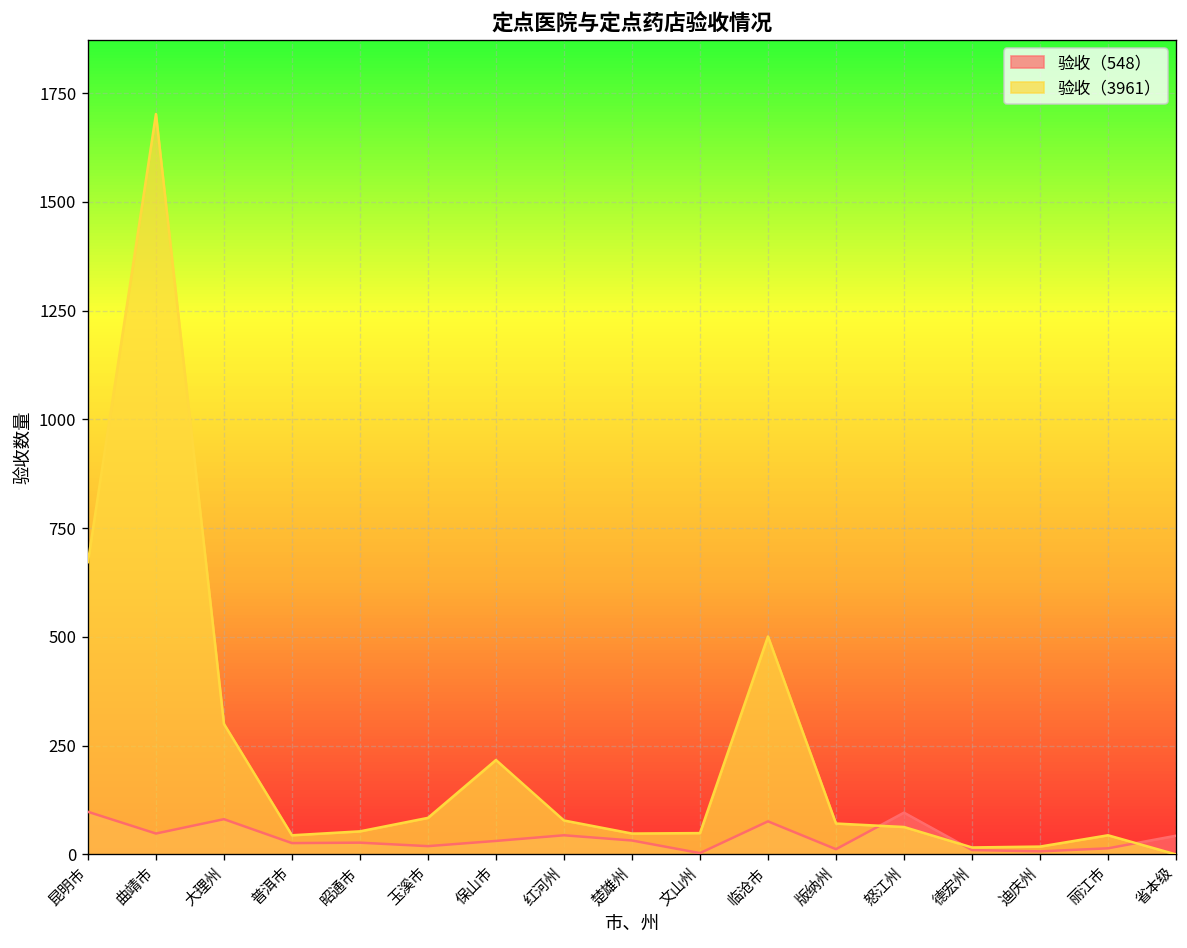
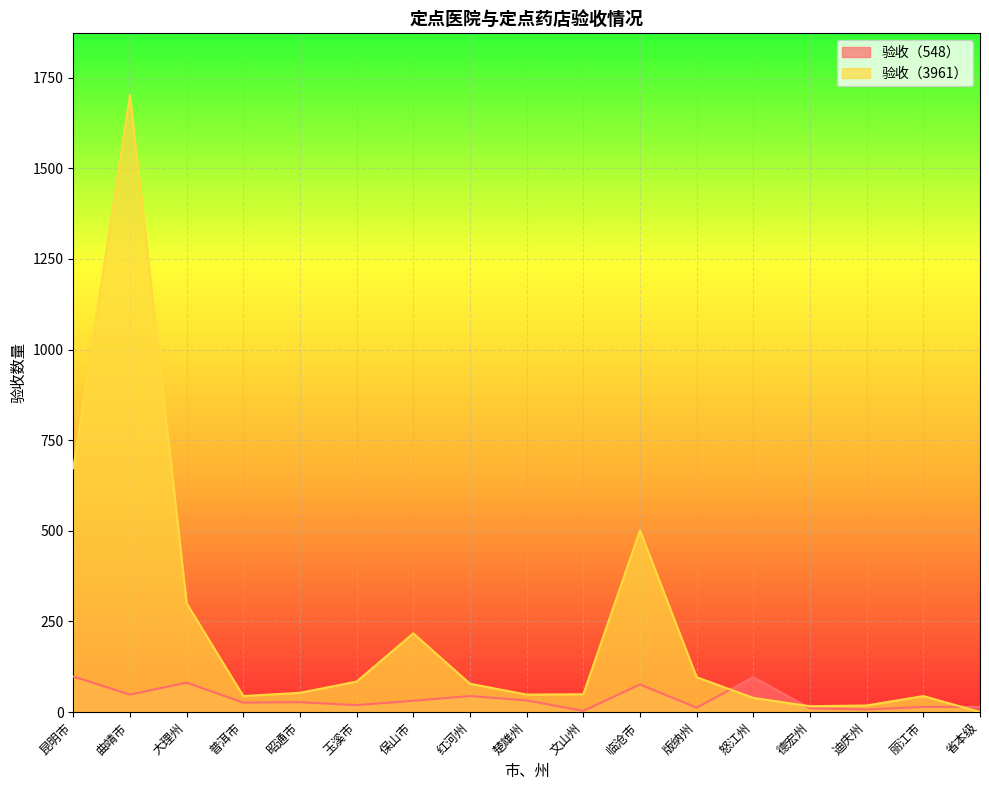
  {
    "验收（548）": {
      "昆明市": 100,
      "曲靖市": 50,
      "大理州": 80,
      "普洱市": 30,
      "昭通市": 30,
      "玉溪市": 20,
      "保山市": 30,
      "红河州": 40,
      "楚雄州": 30,
      "文山州": 0,
      "临沧市": 80,
      "版纳州": 10,
      "怒江州": 100,
      "迪庆州": 10,
      "丽江市": 10,
-     "省本级": 40
+     "省本级": 10
    },
    "验收（3961）": {
      "昆明市": 670,
      "曲靖市": 1700,
      "大理州": 300,
      "普洱市": 40,
      "昭通市": 50,
      "玉溪市": 80,
      "保山市": 220,
      "红河州": 80,
      "楚雄州": 50,
      "文山州": 50,
      "临沧市": 500,
-     "版纳州": 70,
-     "怒江州": 60,
+     "版纳州": 100,
+     "怒江州": 40,
      "迪庆州": 20,
      "丽江市": 40,
      "省本级": 0
    }
  }
